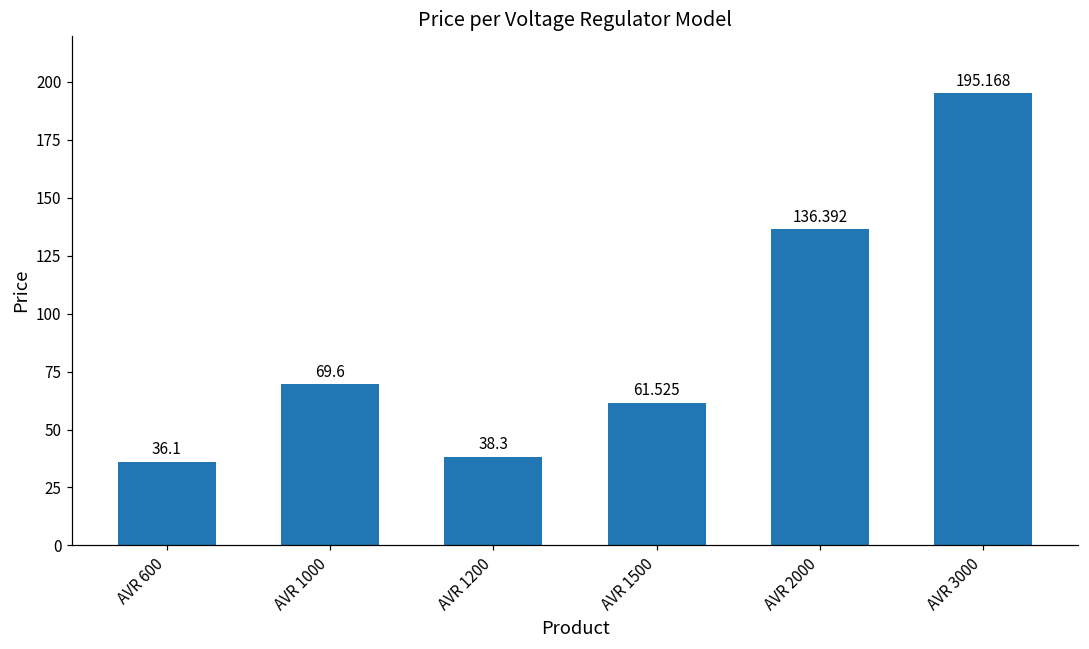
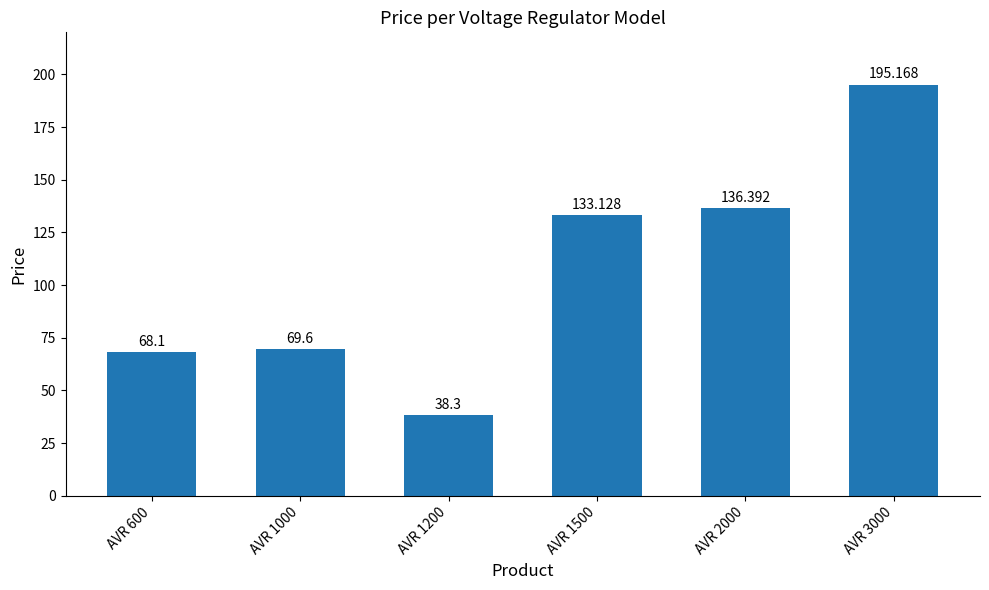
  {
-   "AVR 600": 36.1,
+   "AVR 600": 68.1,
    "AVR 1000": 69.6,
    "AVR 1200": 38.3,
-   "AVR 1500": 61.525,
+   "AVR 1500": 133.128,
    "AVR 2000": 136.392,
    "AVR 3000": 195.168
  }
